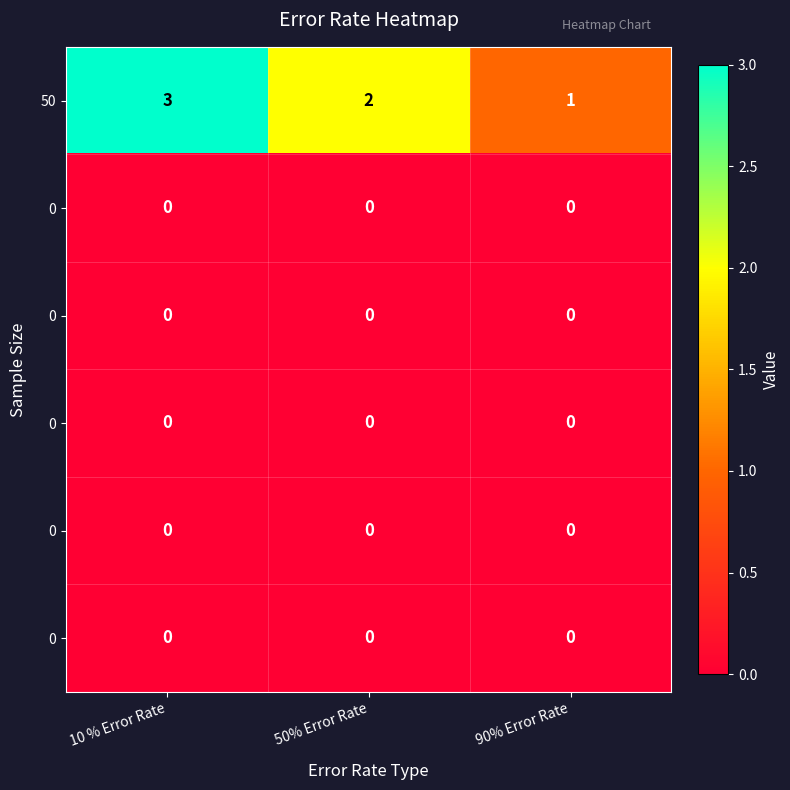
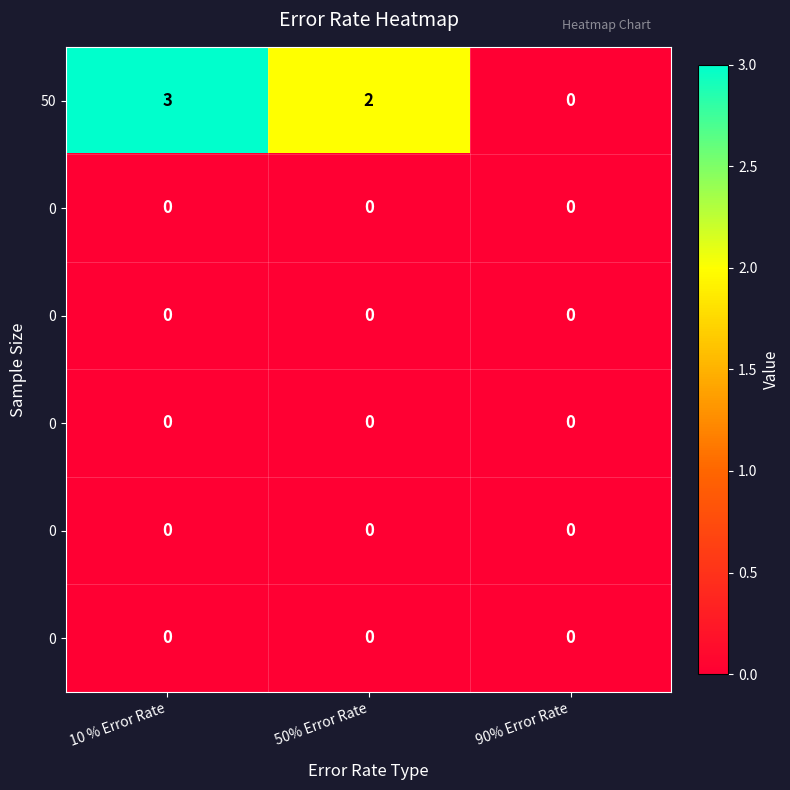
  {
    "50": {
      "10 % Error Rate": 3,
      "50% Error Rate": 2,
-     "90% Error Rate": 1
+     "90% Error Rate": 0
    }
  }
